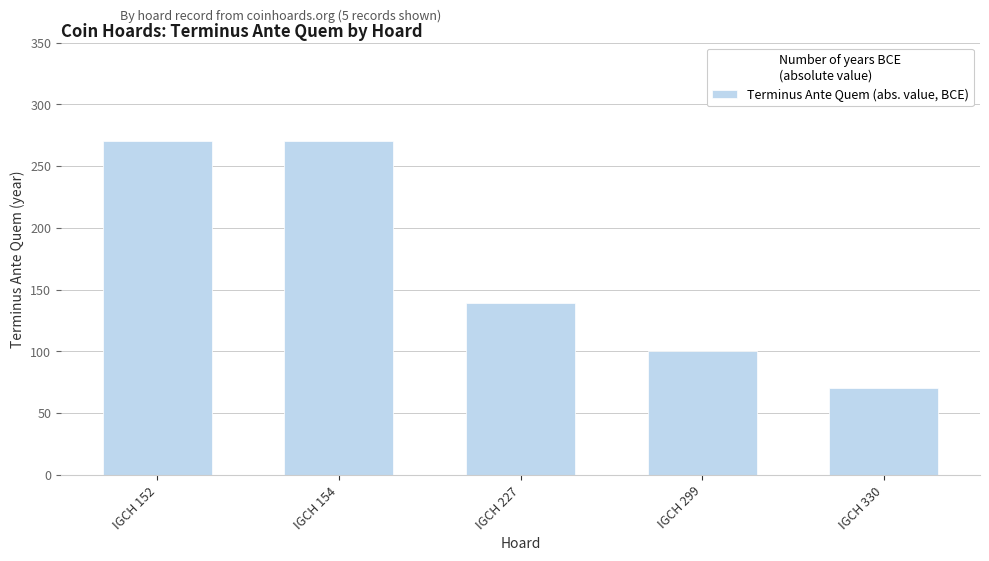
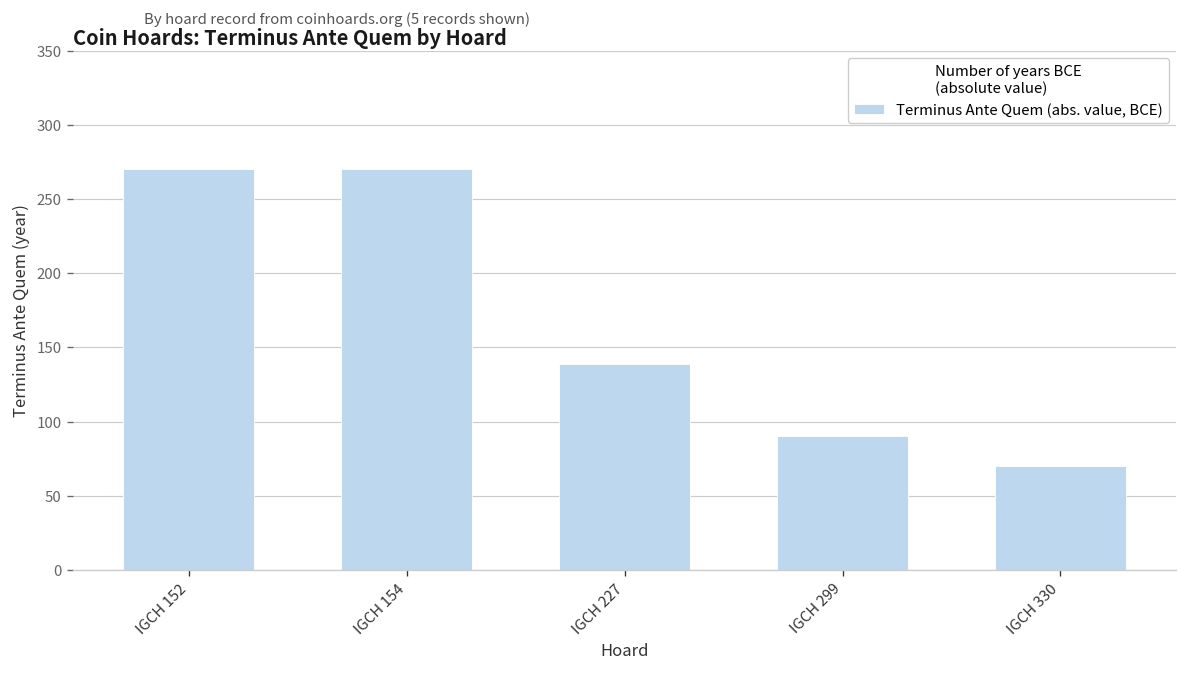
  {
    "IGCH 152": 270,
    "IGCH 154": 270,
    "IGCH 227": 139,
-   "IGCH 299": 100,
+   "IGCH 299": 90,
    "IGCH 330": 70
  }
